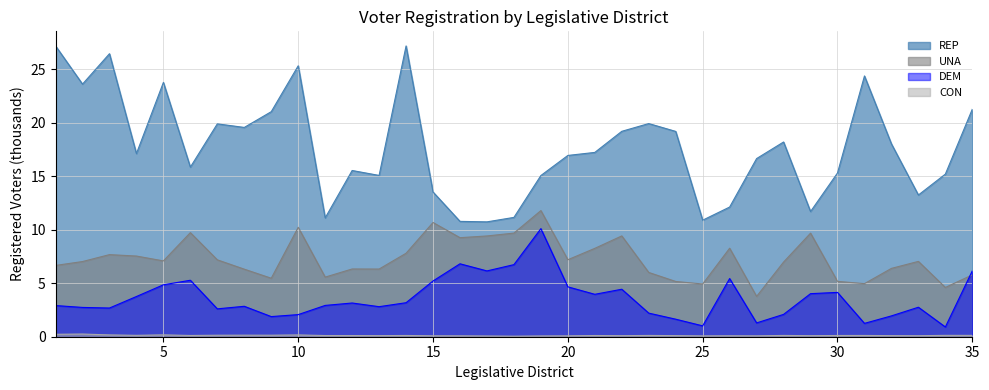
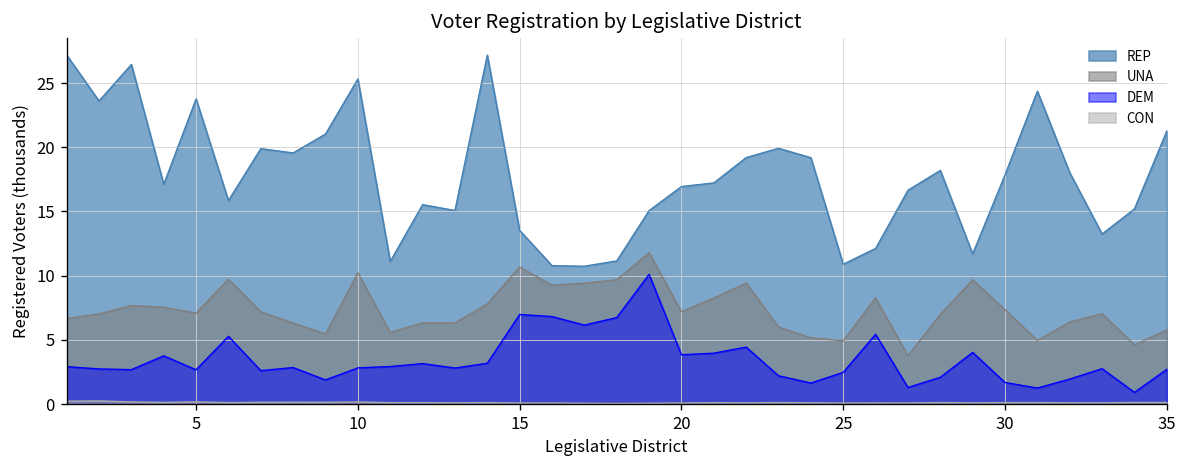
  {
    "REP": {
      "5": 23.8,
      "10": 25.3,
      "15": 13.5,
      "20": 16.9,
      "25": 10.9,
-     "30": 15.3,
+     "30": 17.9,
      "35": 21.3
    },
    "UNA": {
      "5": 7.1,
      "10": 10.2,
      "15": 10.7,
      "20": 7.2,
      "25": 4.9,
-     "30": 5.2,
+     "30": 7.4,
      "35": 5.8
    },
    "DEM": {
-     "5": 4.9,
-     "10": 2.1,
-     "15": 5.2,
-     "20": 4.7,
-     "25": 1.0,
-     "30": 4.1,
-     "35": 6.2
+     "5": 2.7,
+     "10": 2.8,
+     "15": 7.0,
+     "20": 3.8,
+     "25": 2.5,
+     "30": 1.7,
+     "35": 2.7
    },
    "CON": {
      "5": 0.2,
      "10": 0.2,
      "15": 0.1,
      "20": 0.1,
      "25": 0.1,
      "30": 0.1,
      "35": 0.1
    }
  }
